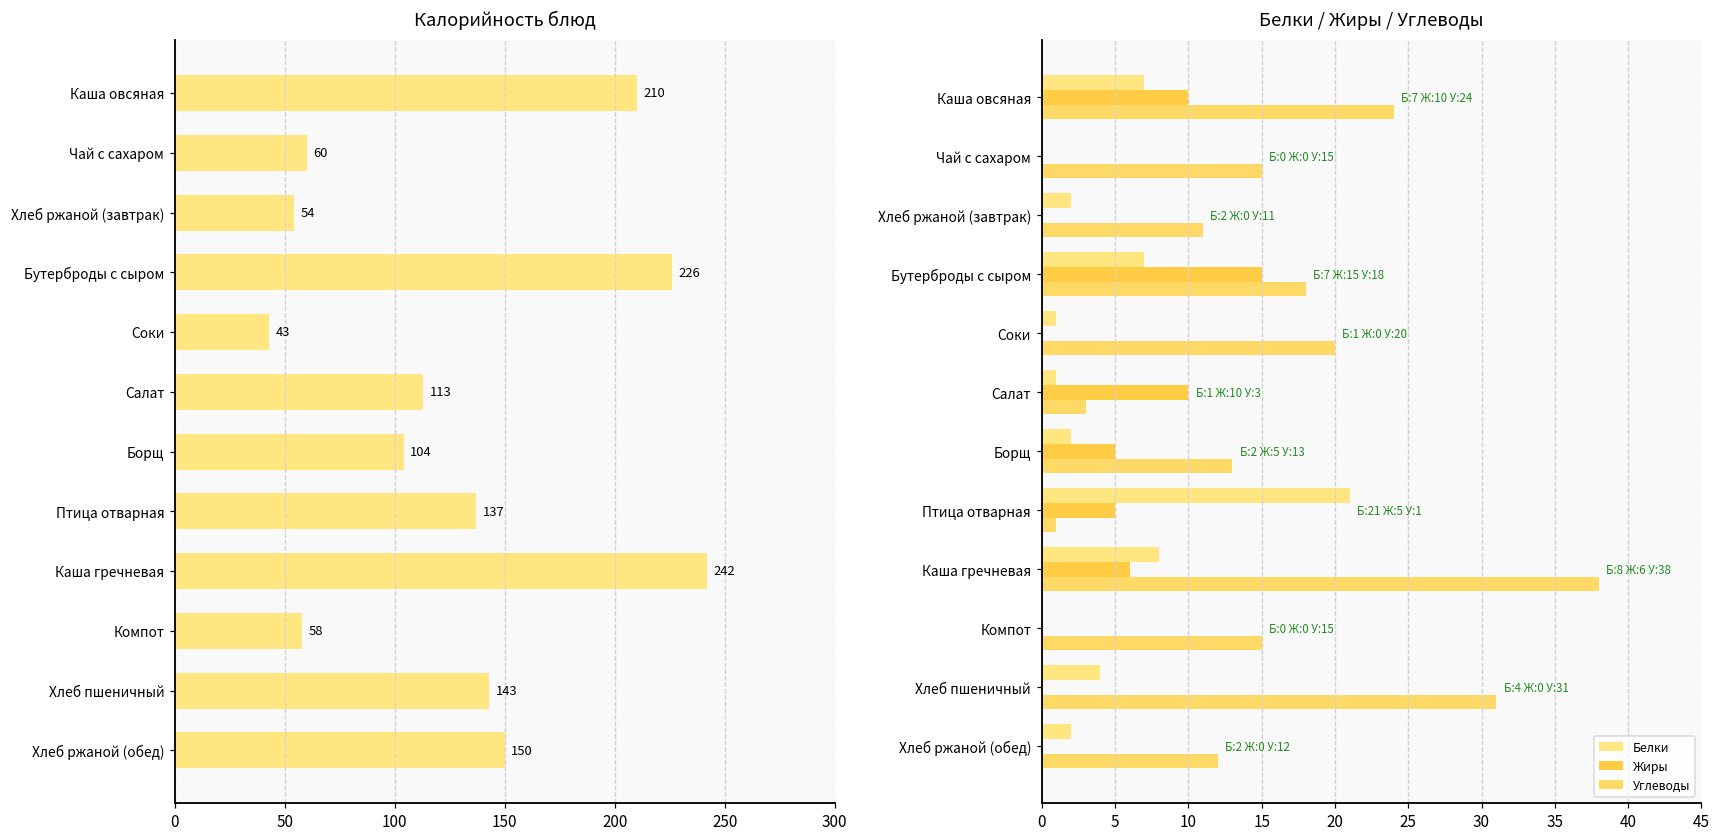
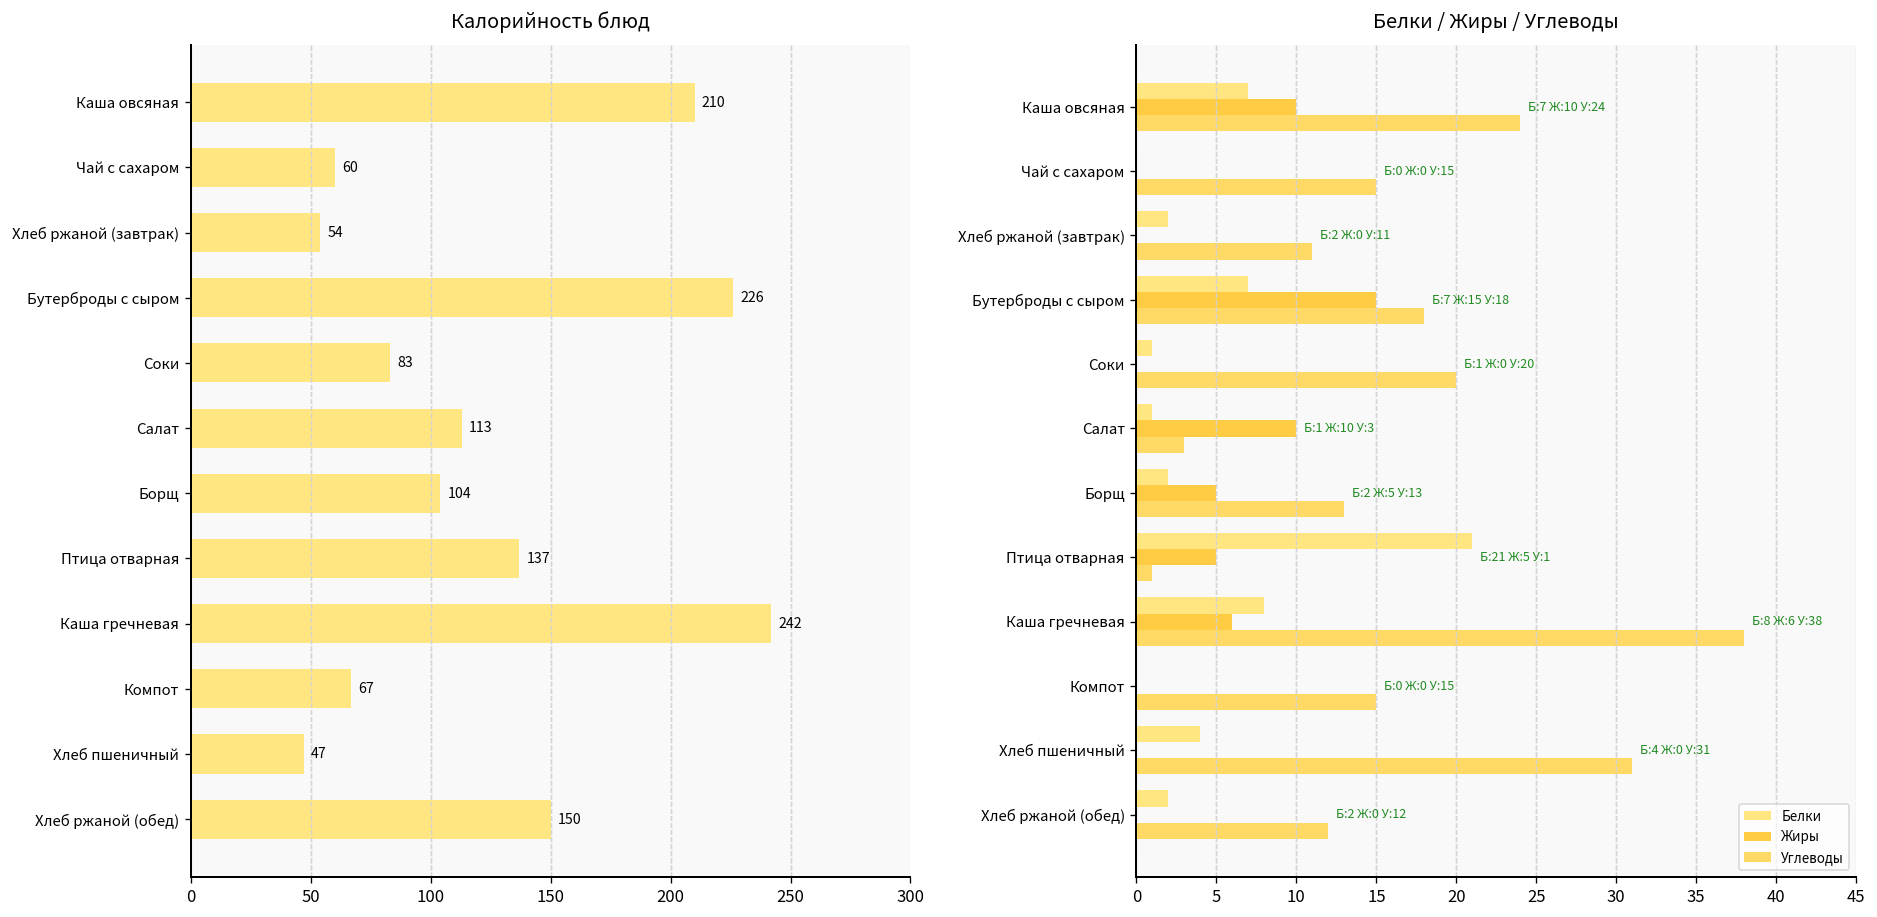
  {
    "Калорийность блюд": {
      "Каша овсяная": 210,
      "Чай с сахаром": 60,
      "Хлеб ржаной (завтрак)": 54,
      "Бутерброды с сыром": 226,
-     "Соки": 43,
+     "Соки": 83,
      "Салат": 113,
      "Борщ": 104,
      "Птица отварная": 137,
      "Каша гречневая": 242,
-     "Компот": 58,
-     "Хлеб пшеничный": 143,
+     "Компот": 67,
+     "Хлеб пшеничный": 47,
      "Хлеб ржаной (обед)": 150
    }
  }
